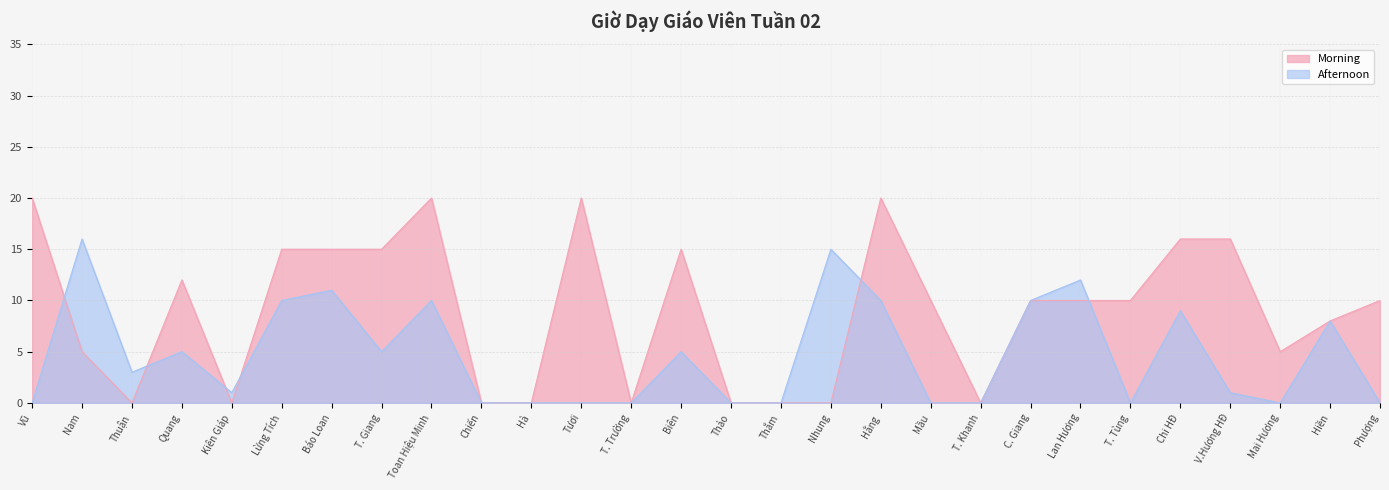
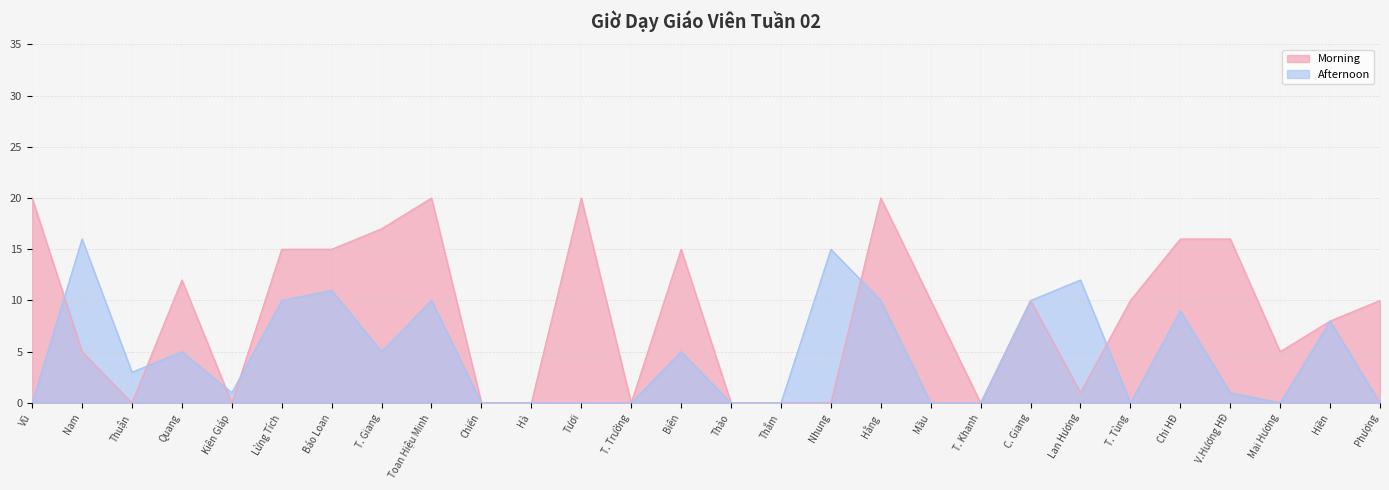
  {
    "Morning": {
      "Vũ": 20,
      "Nam": 5,
      "Thuận": 0,
      "Quang": 12,
      "Kiên Giáp": 0,
      "Lừng Tích": 15,
      "Báo Loan": 15,
-     "T. Giang": 15,
+     "T. Giang": 17,
      "Toan Hiệu Minh": 20,
      "Tươi": 20,
      "Biên": 15,
      "Nhung": 0,
      "Hằng": 20,
      "Mầu": 10,
-     "Lan Hương": 10,
+     "Lan Hương": 1,
      "T. Tùng": 10,
      "Chi HĐ": 16,
      "V.Hương HĐ": 16,
      "Mai Hương": 5,
      "Phượng": 10
    },
    "Afternoon": {
      "Vũ": 0,
      "Nam": 16,
      "Thuận": 3,
      "Quang": 5,
      "Kiên Giáp": 1,
      "Lừng Tích": 10,
      "Báo Loan": 11,
      "T. Giang": 5,
      "Toan Hiệu Minh": 10,
      "Tươi": 0,
      "Biên": 5,
      "Nhung": 15,
      "Hằng": 10,
      "Mầu": 0,
      "Lan Hương": 12,
      "T. Tùng": 0,
      "Chi HĐ": 9,
      "V.Hương HĐ": 1,
      "Mai Hương": 0,
      "Phượng": 0
    }
  }
